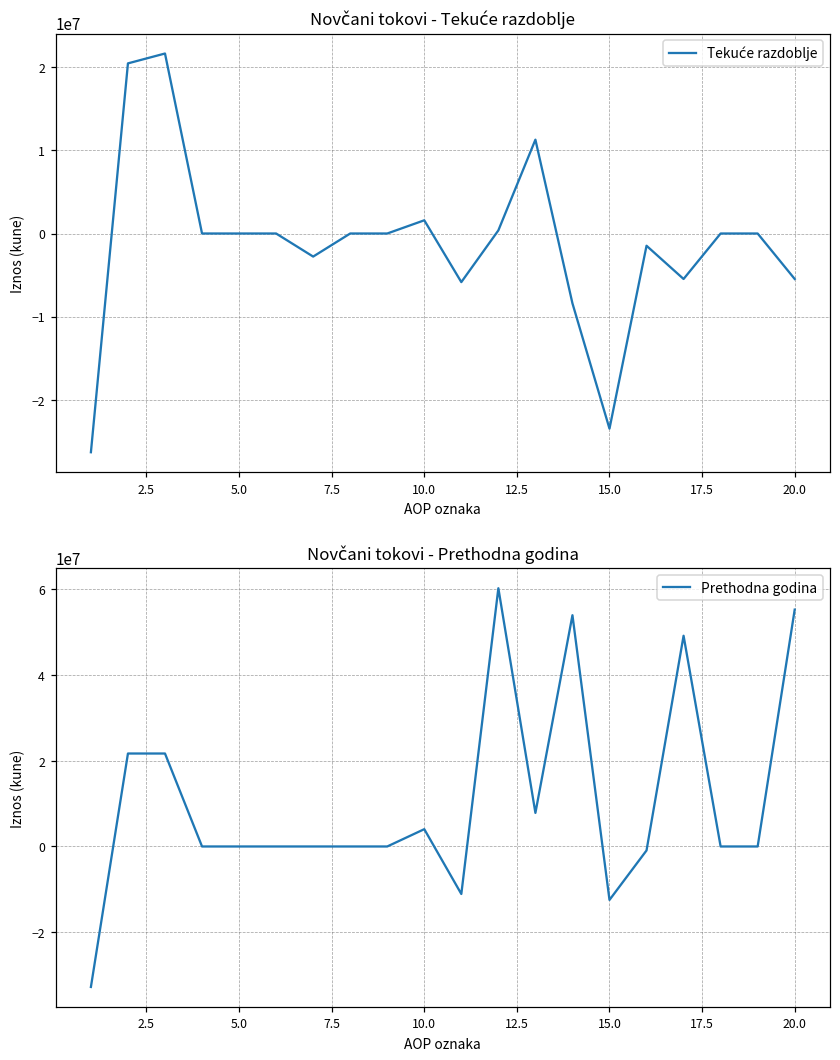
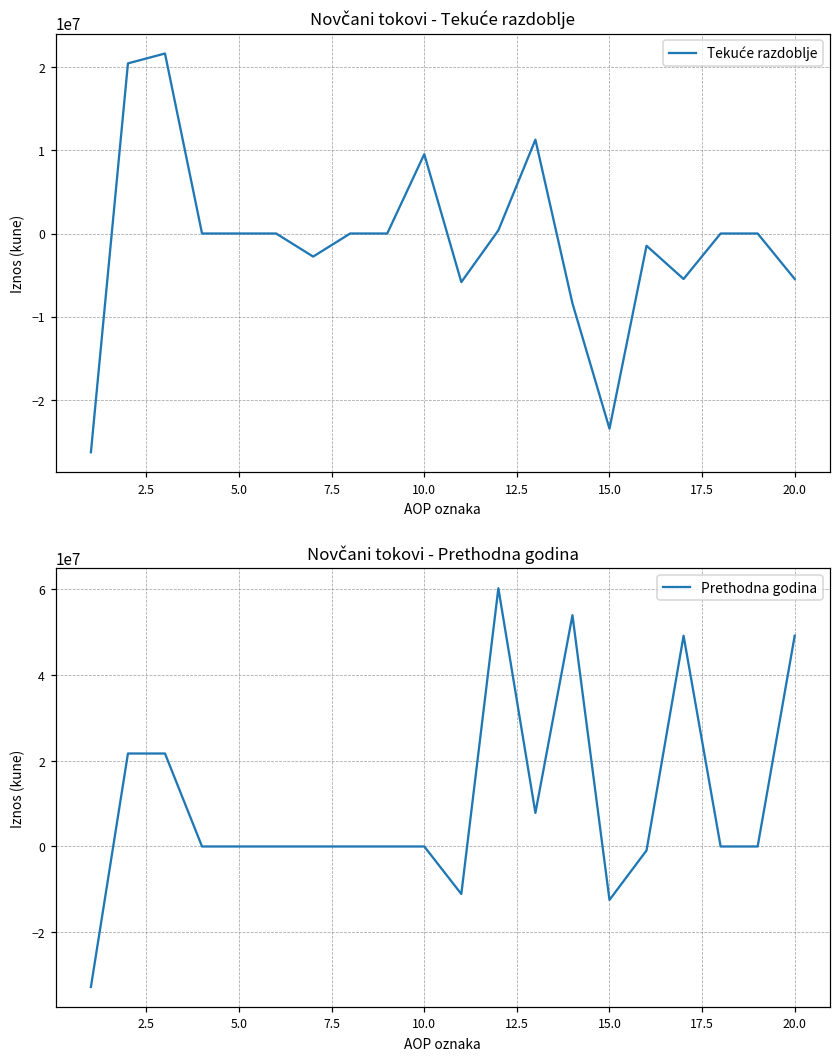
  {
    "Novčani tokovi - Tekuće razdoblje": {
      "5.0": 0,
-     "10.0": 2000000,
+     "10.0": 10000000,
      "15.0": -23000000,
      "20.0": -5000000
    },
    "Novčani tokovi - Prethodna godina": {
      "5.0": 0,
-     "10.0": 4000000,
+     "10.0": 0,
      "15.0": -12000000,
-     "20.0": 55000000
+     "20.0": 49000000
    }
  }
